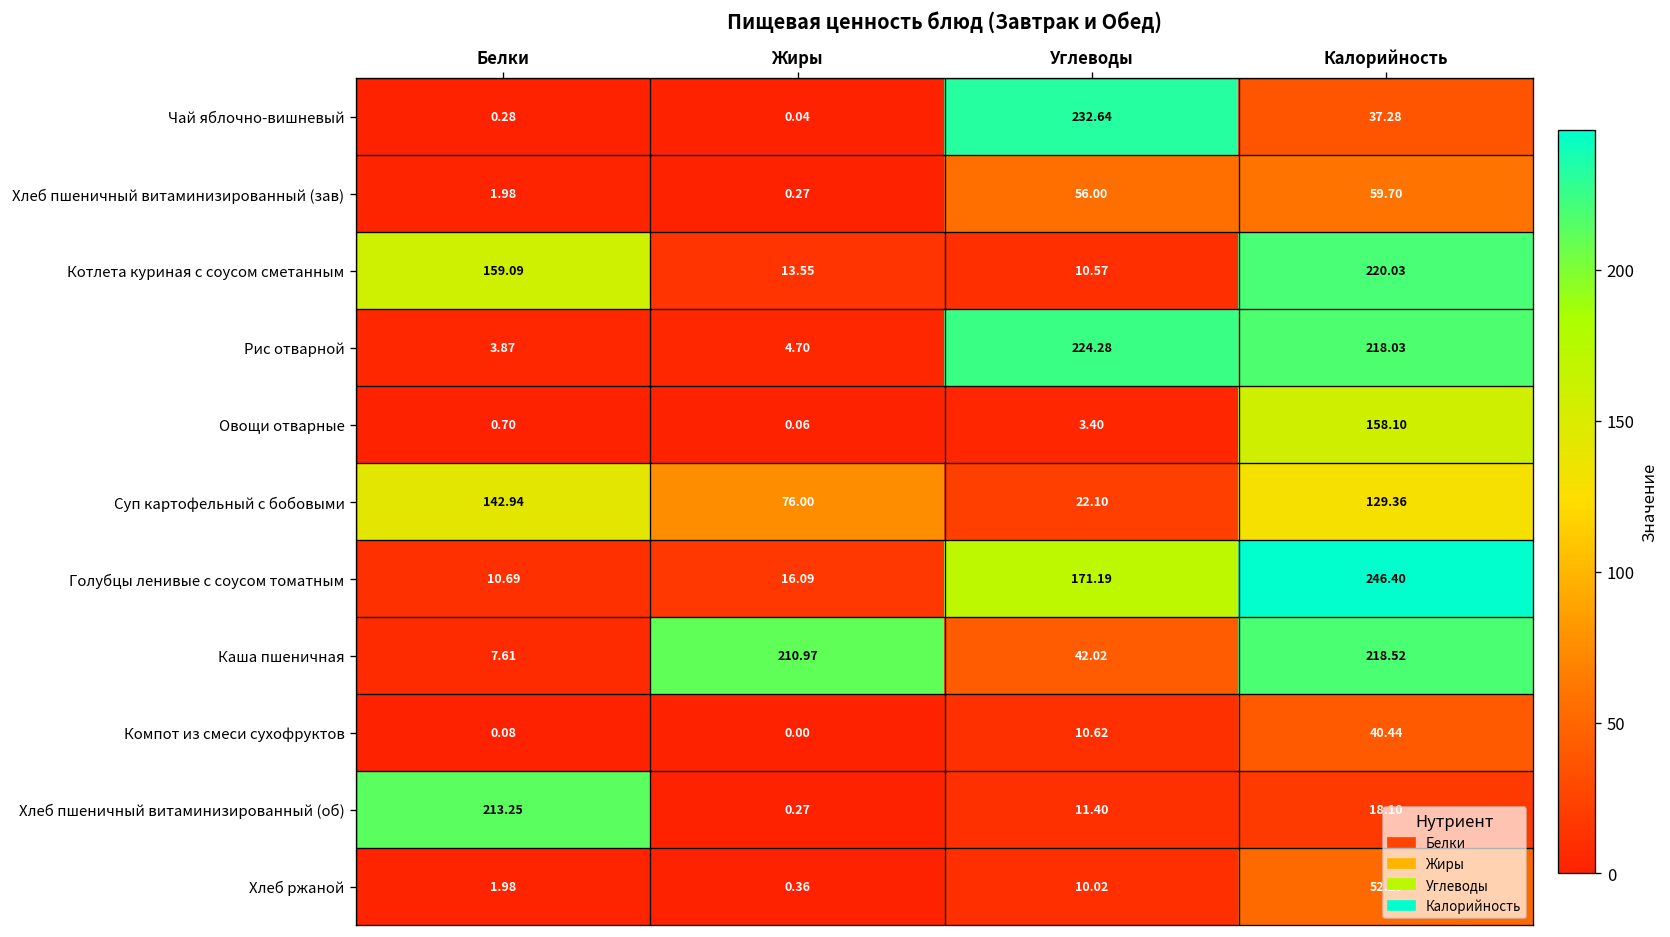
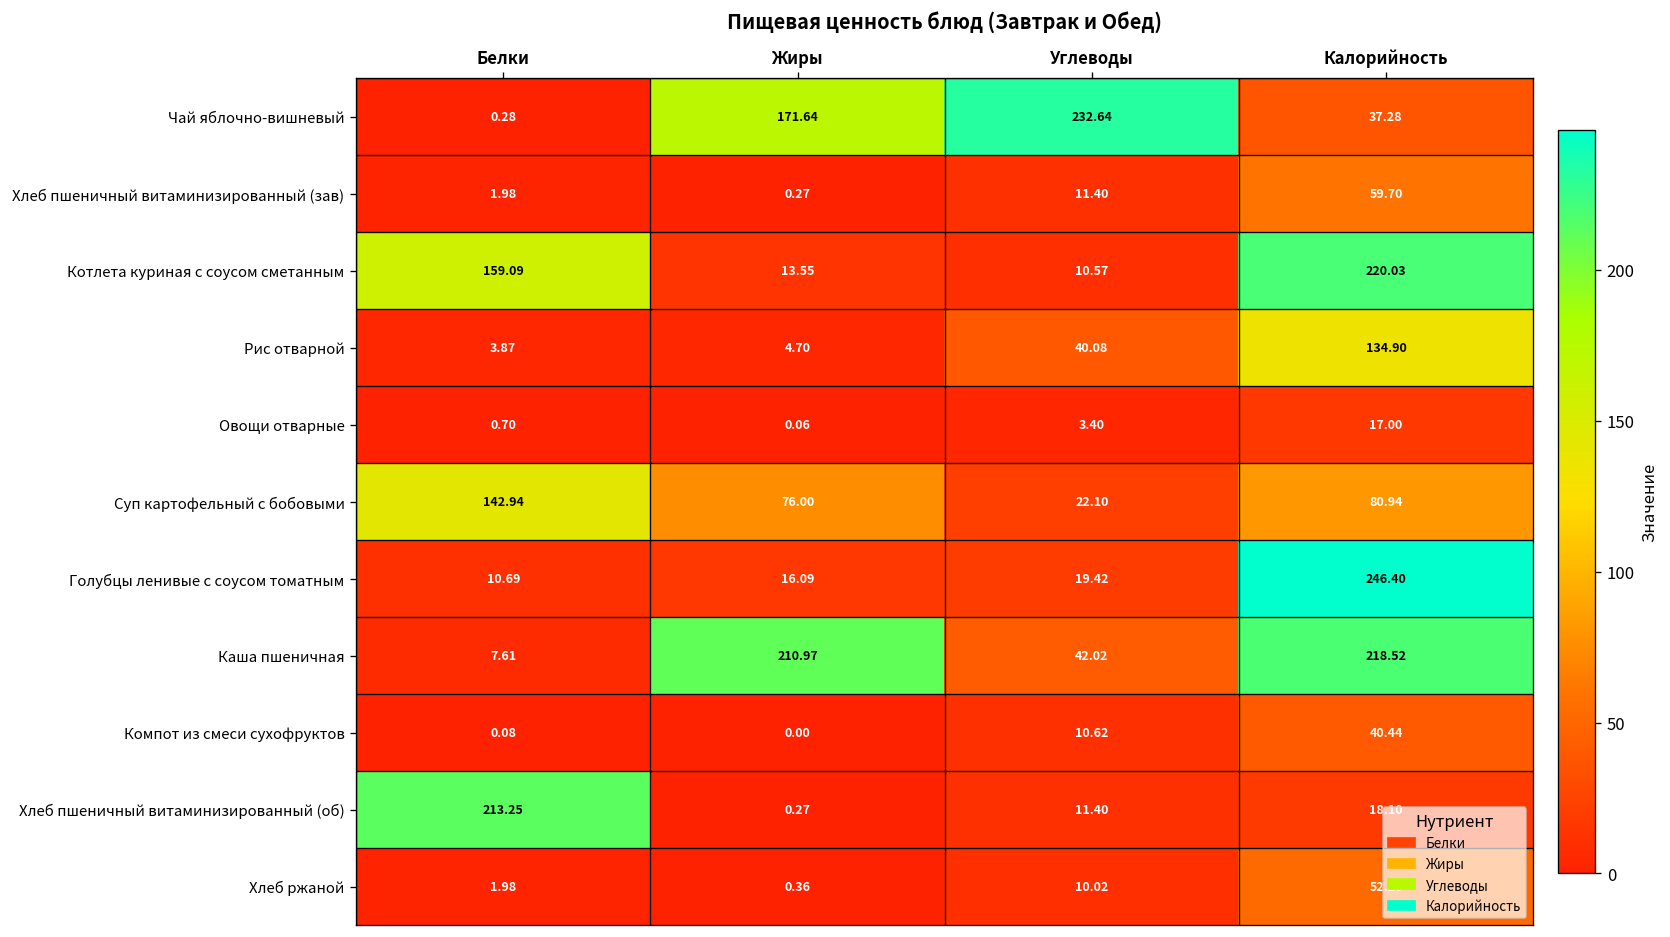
  {
    "Чай яблочно-вишневый": {
      "Белки": 0.28,
-     "Жиры": 0.04,
+     "Жиры": 171.64,
      "Углеводы": 232.64,
      "Калорийность": 37.28
    },
    "Хлеб пшеничный витаминизированный (зав)": {
      "Белки": 1.98,
      "Жиры": 0.27,
-     "Углеводы": 56.00,
+     "Углеводы": 11.40,
      "Калорийность": 59.70
    },
    "Котлета куриная с соусом сметанным": {
      "Белки": 159.09,
      "Жиры": 13.55,
      "Углеводы": 10.57,
      "Калорийность": 220.03
    },
    "Рис отварной": {
      "Белки": 3.87,
      "Жиры": 4.70,
-     "Углеводы": 224.28,
-     "Калорийность": 218.03
+     "Углеводы": 40.08,
+     "Калорийность": 134.90
    },
    "Овощи отварные": {
      "Белки": 0.70,
      "Жиры": 0.06,
      "Углеводы": 3.40,
-     "Калорийность": 158.10
+     "Калорийность": 17.00
    },
    "Суп картофельный с бобовыми": {
      "Белки": 142.94,
      "Жиры": 76.00,
      "Углеводы": 22.10,
-     "Калорийность": 129.36
+     "Калорийность": 80.94
    },
    "Голубцы ленивые с соусом томатным": {
      "Белки": 10.69,
      "Жиры": 16.09,
-     "Углеводы": 171.19,
+     "Углеводы": 19.42,
      "Калорийность": 246.40
    },
    "Каша пшеничная": {
      "Белки": 7.61,
      "Жиры": 210.97,
      "Углеводы": 42.02,
      "Калорийность": 218.52
    },
    "Компот из смеси сухофруктов": {
      "Белки": 0.08,
      "Жиры": 0.00,
      "Углеводы": 10.62,
      "Калорийность": 40.44
    },
    "Хлеб пшеничный витаминизированный (об)": {
      "Белки": 213.25,
      "Жиры": 0.27,
      "Углеводы": 11.40
    },
    "Хлеб ржаной": {
      "Белки": 1.98,
      "Жиры": 0.36,
      "Углеводы": 10.02
    }
  }
